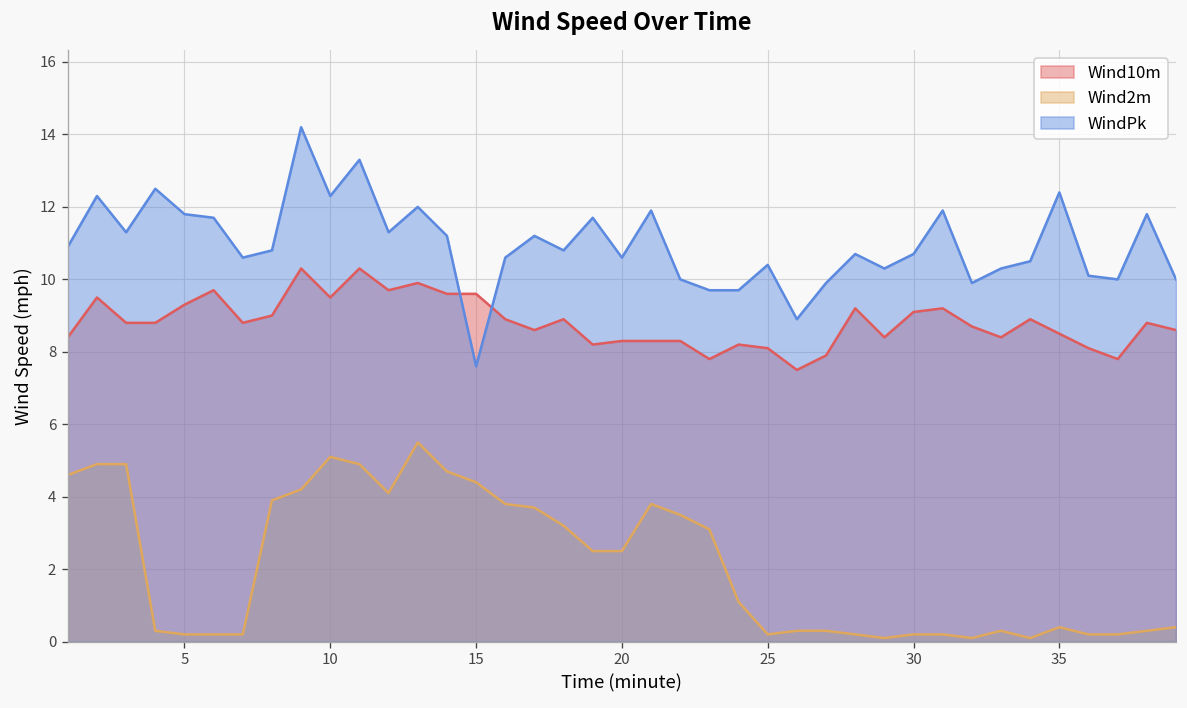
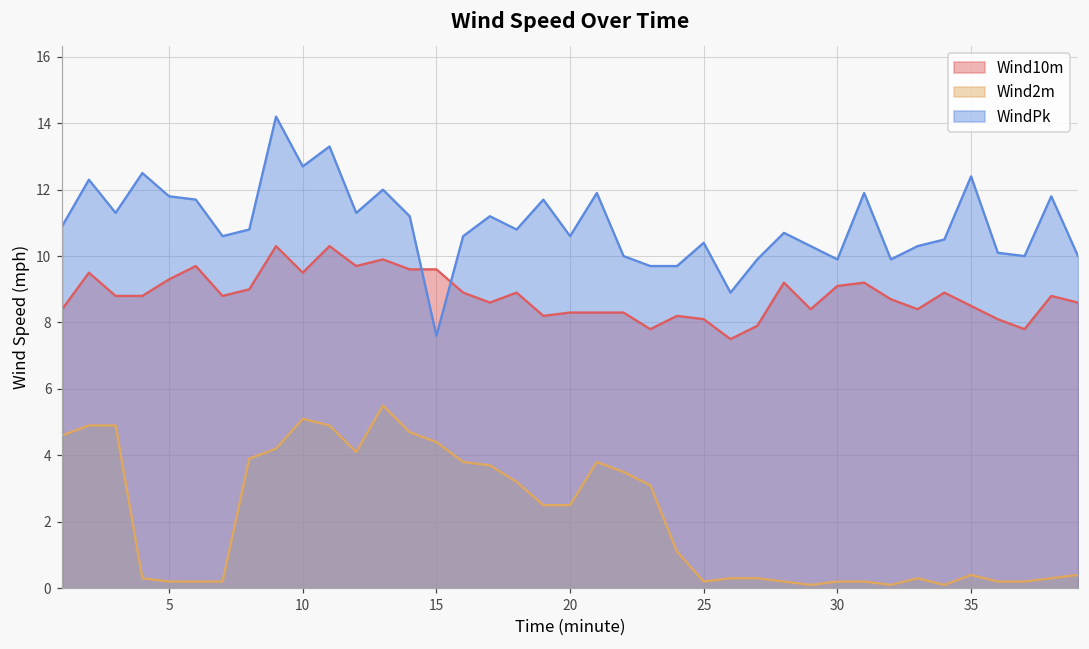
  {
    "WindPk": {
      "5": 11.8,
-     "10": 12.3,
+     "10": 12.7,
      "15": 7.6,
      "20": 10.6,
      "25": 10.4,
-     "30": 10.7,
+     "30": 9.9,
      "35": 12.4
    }
  }
